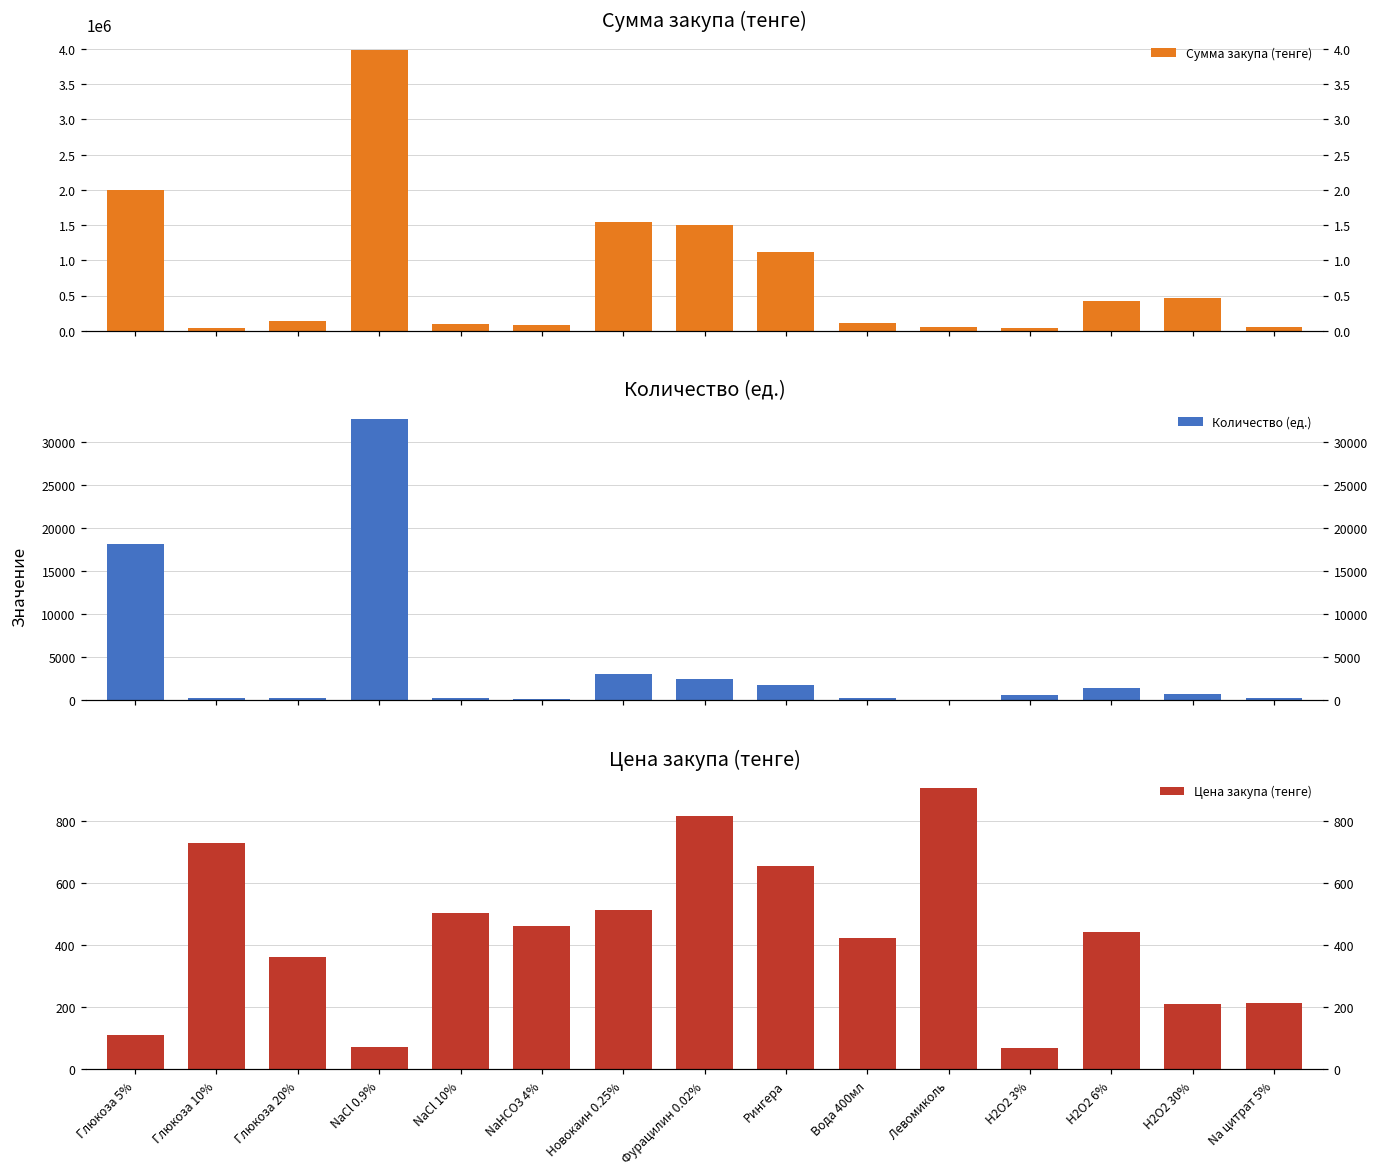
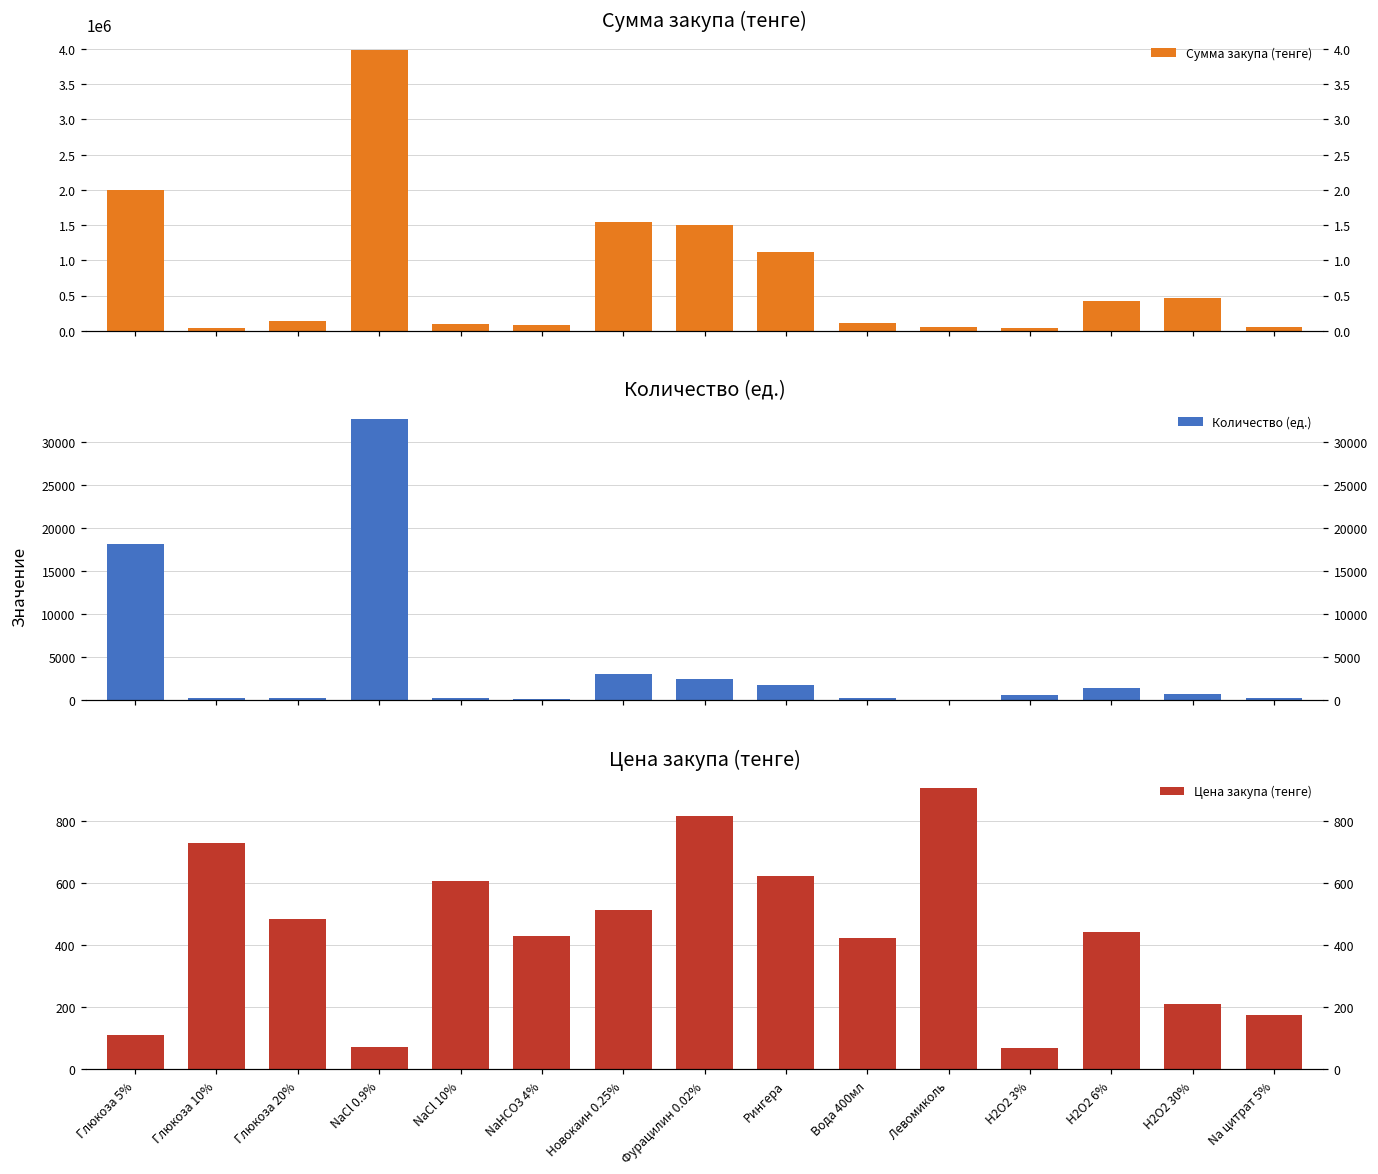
  {
    "Цена закупа (тенге)": {
      "Глюкоза 5%": 110,
      "Глюкоза 10%": 730,
-     "Глюкоза 20%": 360,
+     "Глюкоза 20%": 480,
      "NaCl 0.9%": 70,
-     "NaCl 10%": 510,
-     "NaHCO3 4%": 460,
+     "NaCl 10%": 610,
+     "NaHCO3 4%": 430,
      "Новокаин 0.25%": 510,
      "Фурацилин 0.02%": 820,
-     "Рингера": 660,
+     "Рингера": 620,
      "Вода 400мл": 420,
      "Левомиколь": 910,
      "H2O2 3%": 70,
      "H2O2 6%": 440,
      "H2O2 30%": 210,
-     "Na цитрат 5%": 220
+     "Na цитрат 5%": 170
    }
  }
